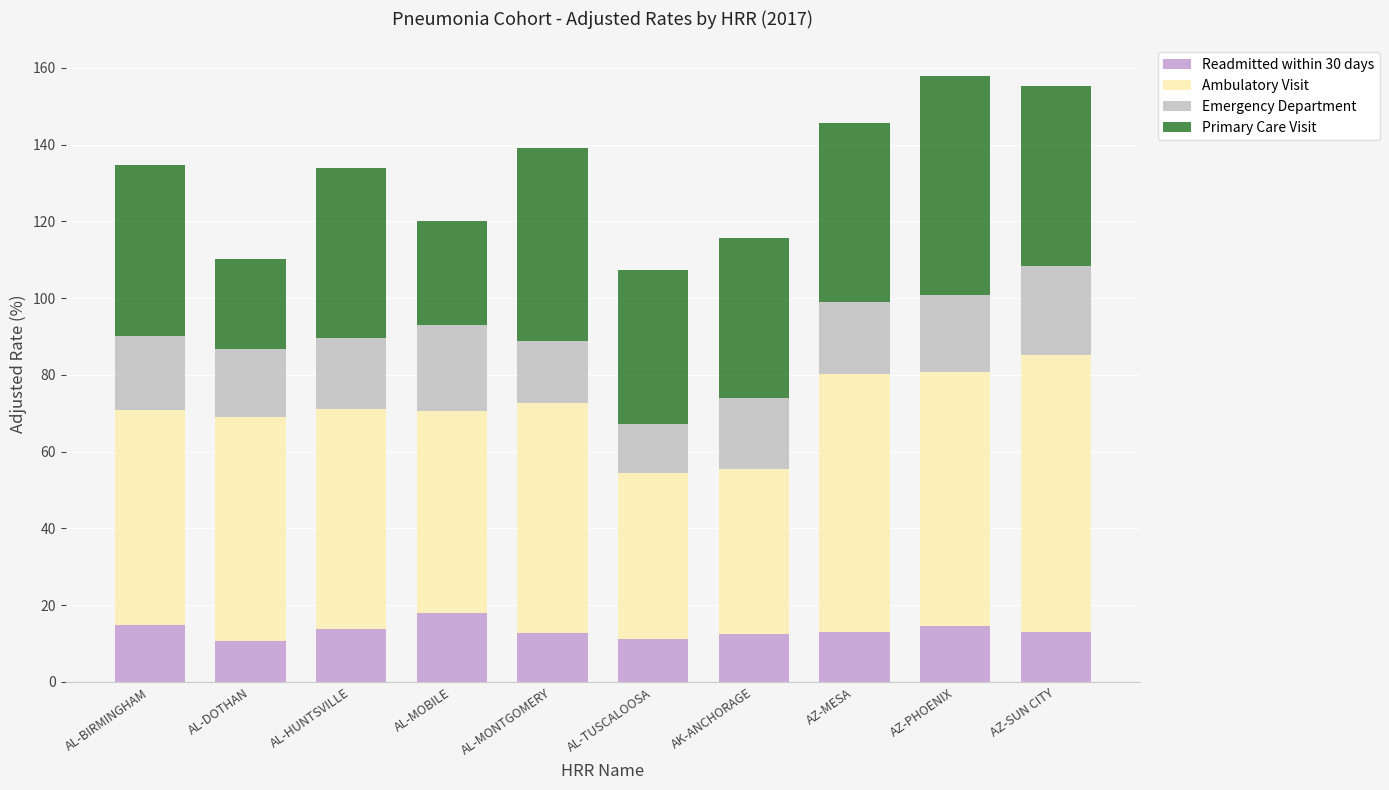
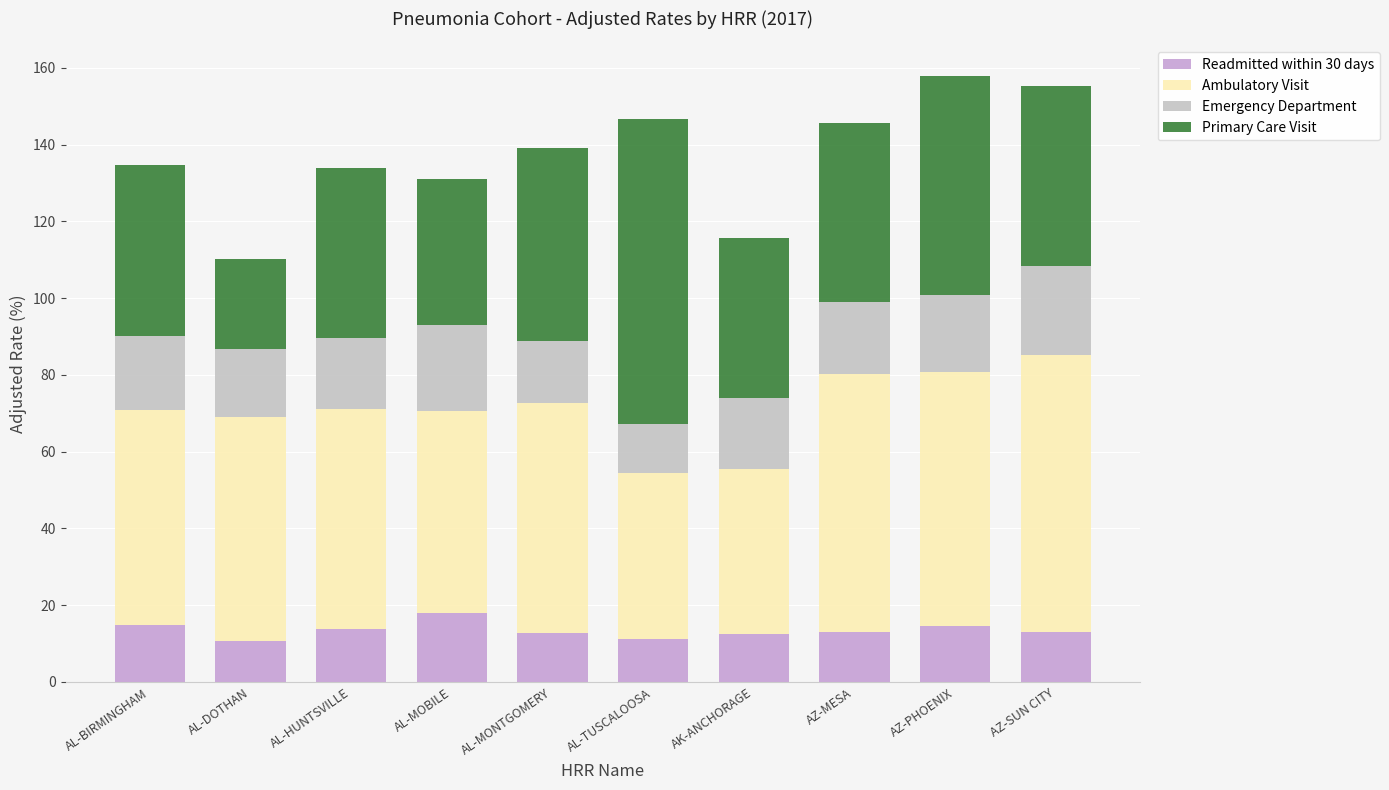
  {
    "Ambulatory Visit": {
      "AL-BIRMINGHAM": 56,
      "AL-DOTHAN": 58,
      "AL-HUNTSVILLE": 57,
      "AL-MOBILE": 53,
      "AL-MONTGOMERY": 60,
      "AL-TUSCALOOSA": 43,
      "AK-ANCHORAGE": 43,
      "AZ-MESA": 67,
      "AZ-PHOENIX": 66,
      "AZ-SUN CITY": 72
    },
    "Primary Care Visit": {
      "AL-BIRMINGHAM": 45,
      "AL-DOTHAN": 23,
      "AL-HUNTSVILLE": 44,
-     "AL-MOBILE": 27,
+     "AL-MOBILE": 38,
      "AL-MONTGOMERY": 50,
-     "AL-TUSCALOOSA": 40,
+     "AL-TUSCALOOSA": 79,
      "AK-ANCHORAGE": 42,
      "AZ-MESA": 47,
      "AZ-PHOENIX": 57,
      "AZ-SUN CITY": 47
    }
  }
